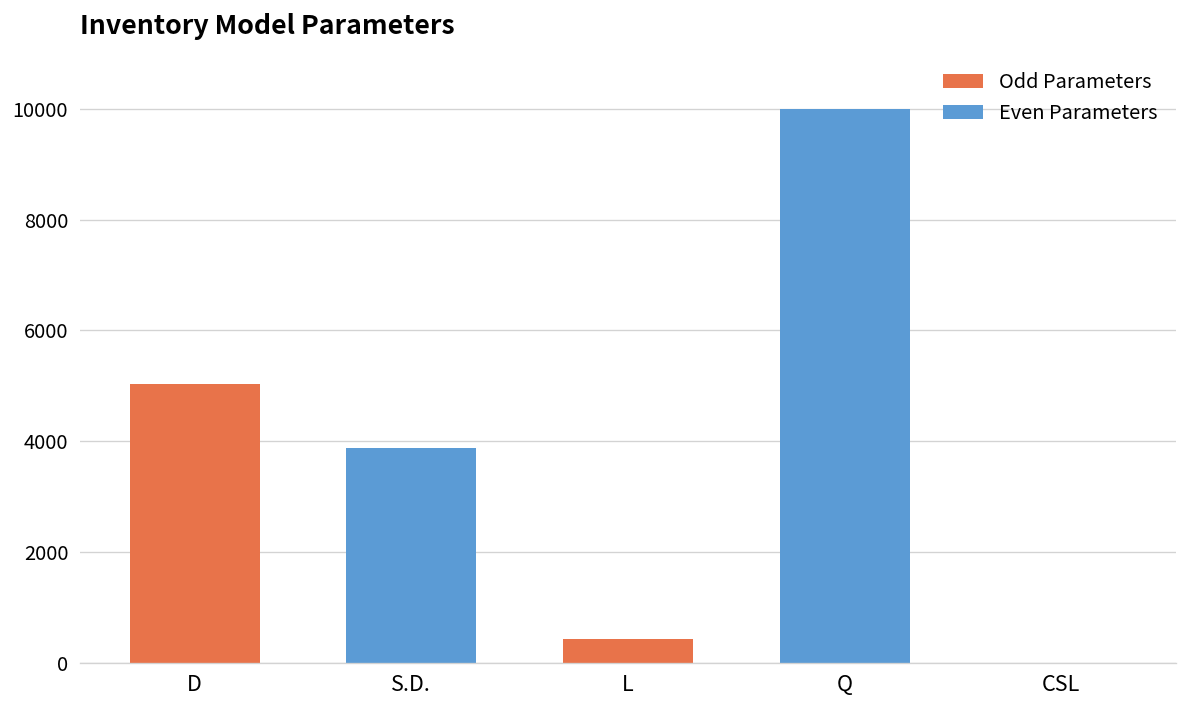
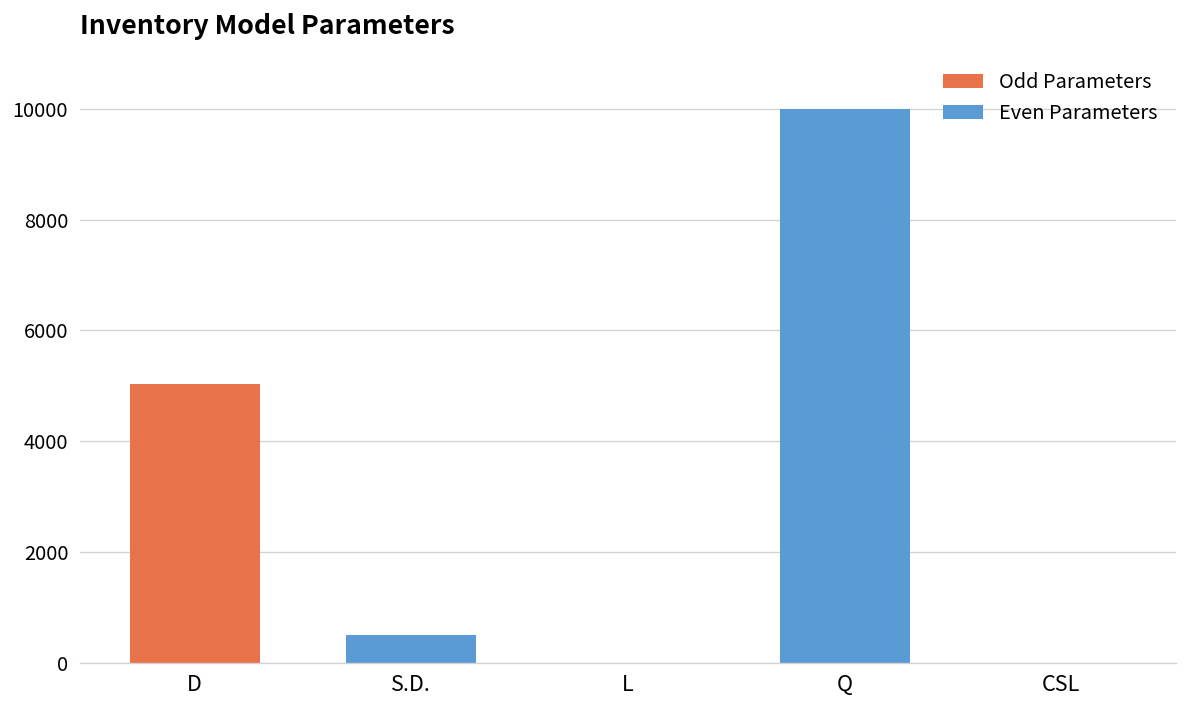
  {
    "D": 5000,
-   "S.D.": 3900,
-   "L": 400,
+   "S.D.": 500,
+   "L": 0,
    "Q": 10000
  }
